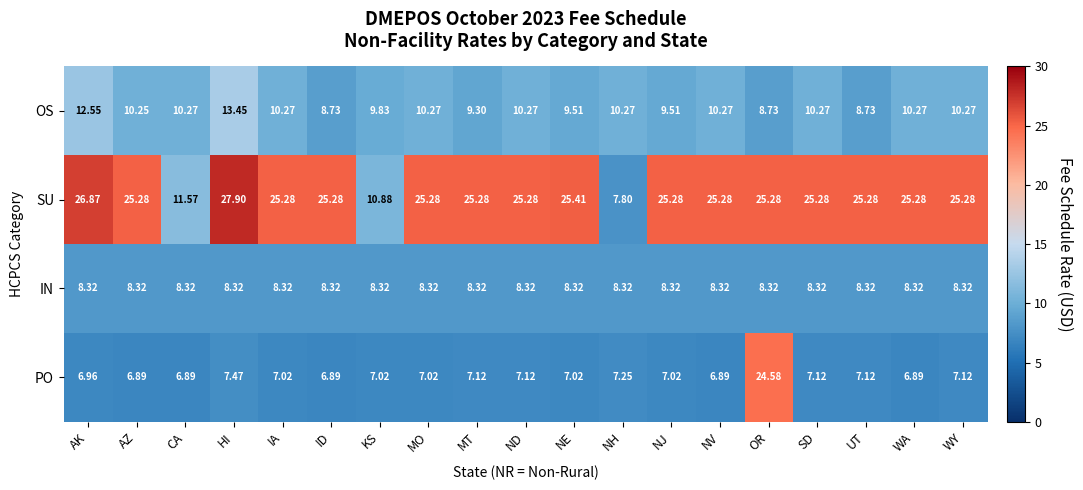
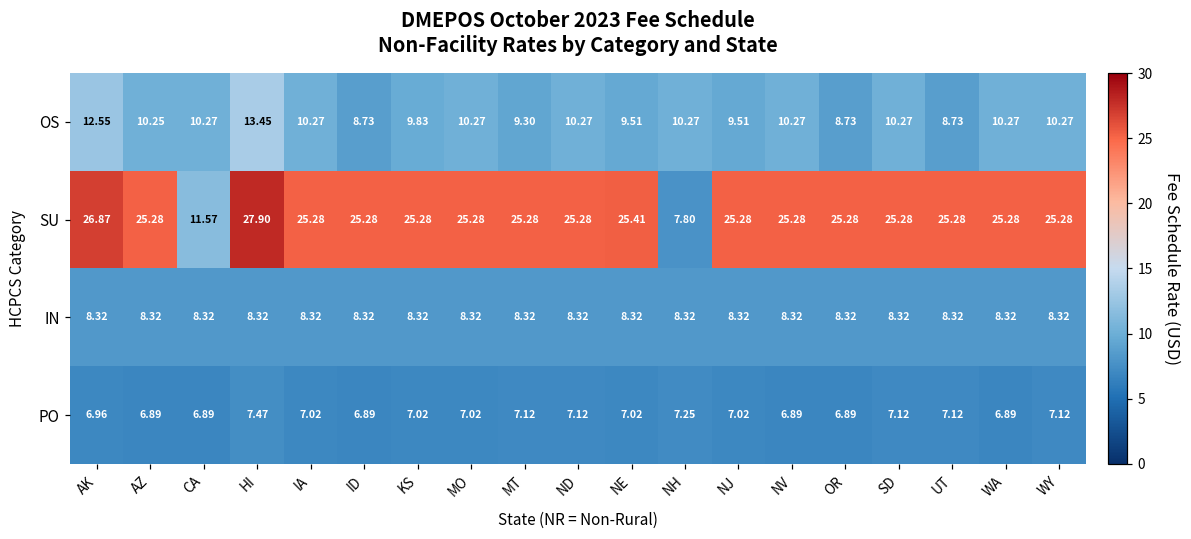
  {
    "OS": {
      "AK": 12.55,
      "AZ": 10.25,
      "CA": 10.27,
      "HI": 13.45,
      "IA": 10.27,
      "ID": 8.73,
      "KS": 9.83,
      "MO": 10.27,
      "MT": 9.30,
      "ND": 10.27,
      "NE": 9.51,
      "NH": 10.27,
      "NJ": 9.51,
      "NV": 10.27,
      "OR": 8.73,
      "SD": 10.27,
      "UT": 8.73,
      "WA": 10.27,
      "WY": 10.27
    },
    "SU": {
      "AK": 26.87,
      "AZ": 25.28,
      "CA": 11.57,
      "HI": 27.90,
      "IA": 25.28,
      "ID": 25.28,
-     "KS": 10.88,
+     "KS": 25.28,
      "MO": 25.28,
      "MT": 25.28,
      "ND": 25.28,
      "NE": 25.41,
      "NH": 7.80,
      "NJ": 25.28,
      "NV": 25.28,
      "OR": 25.28,
      "SD": 25.28,
      "UT": 25.28,
      "WA": 25.28,
      "WY": 25.28
    },
    "IN": {
      "AK": 8.32,
      "AZ": 8.32,
      "CA": 8.32,
      "HI": 8.32,
      "IA": 8.32,
      "ID": 8.32,
      "KS": 8.32,
      "MO": 8.32,
      "MT": 8.32,
      "ND": 8.32,
      "NE": 8.32,
      "NH": 8.32,
      "NJ": 8.32,
      "NV": 8.32,
      "OR": 8.32,
      "SD": 8.32,
      "UT": 8.32,
      "WA": 8.32,
      "WY": 8.32
    },
    "PO": {
      "AK": 6.96,
      "AZ": 6.89,
      "CA": 6.89,
      "HI": 7.47,
      "IA": 7.02,
      "ID": 6.89,
      "KS": 7.02,
      "MO": 7.02,
      "MT": 7.12,
      "ND": 7.12,
      "NE": 7.02,
      "NH": 7.25,
      "NJ": 7.02,
      "NV": 6.89,
-     "OR": 24.58,
+     "OR": 6.89,
      "SD": 7.12,
      "UT": 7.12,
      "WA": 6.89,
      "WY": 7.12
    }
  }
